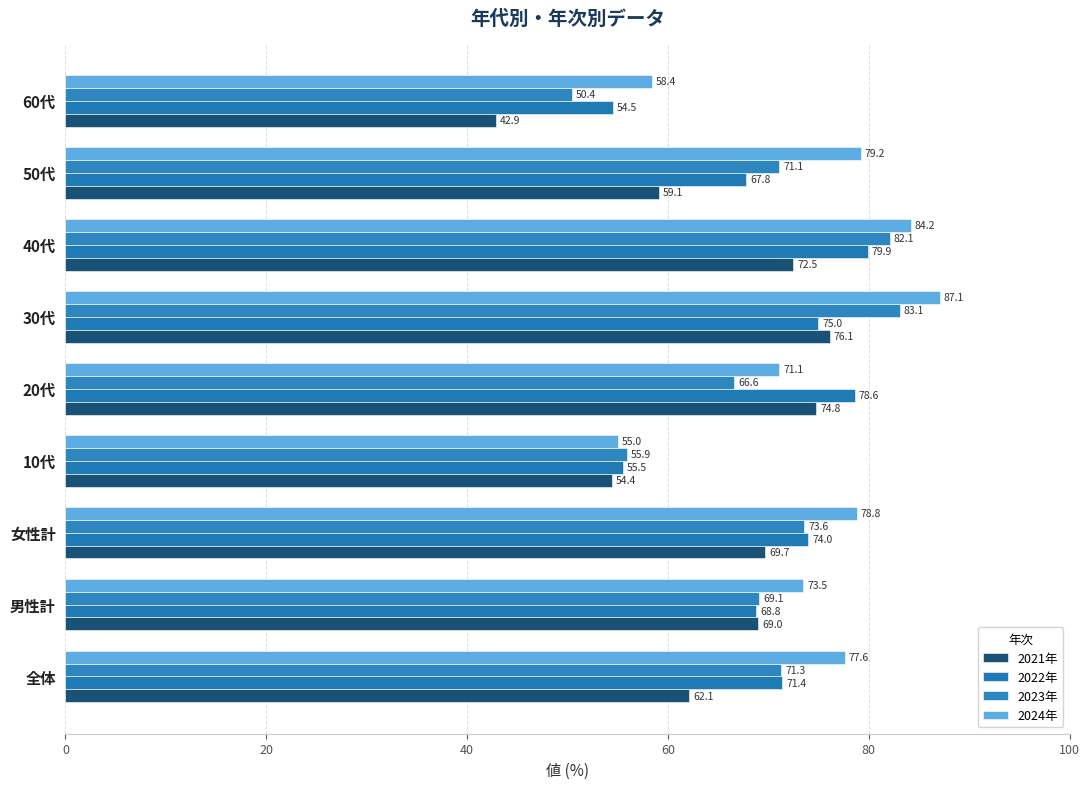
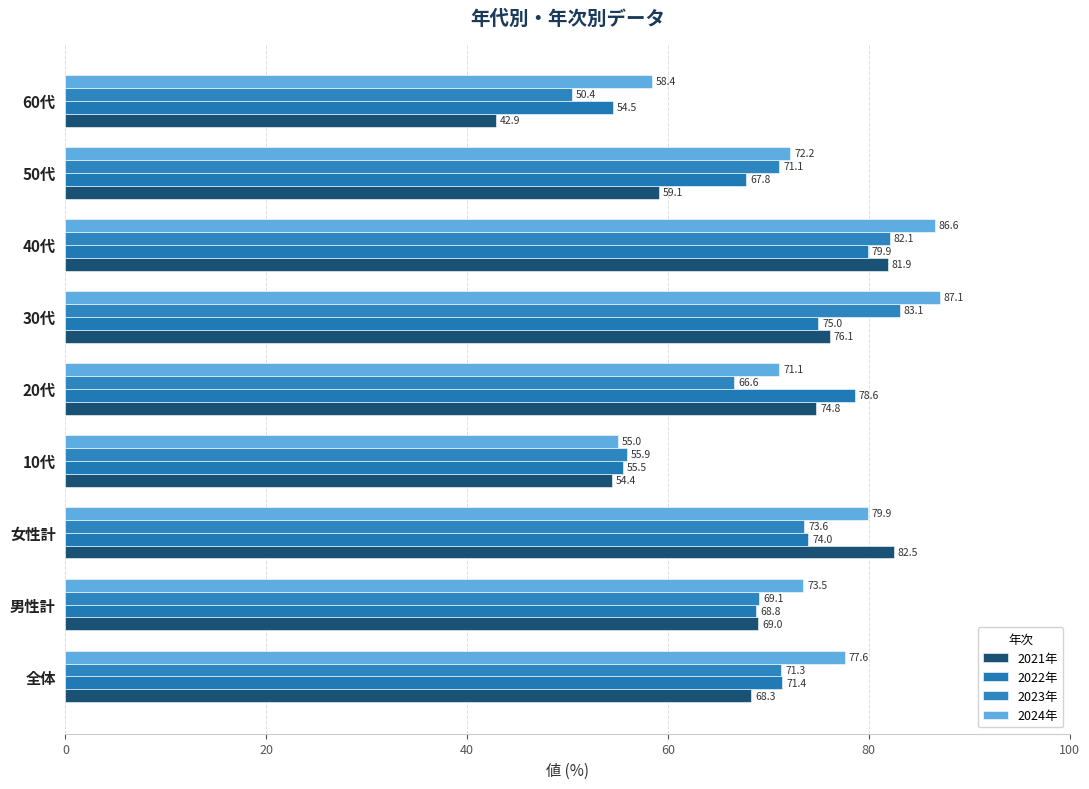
  {
    "2021年": {
      "60代": 42.9,
      "50代": 59.1,
-     "40代": 72.5,
+     "40代": 81.9,
      "30代": 76.1,
      "20代": 74.8,
      "10代": 54.4,
-     "女性計": 69.7,
+     "女性計": 82.5,
      "男性計": 69.0,
-     "全体": 62.1
+     "全体": 68.3
    },
    "2024年": {
      "60代": 58.4,
-     "50代": 79.2,
-     "40代": 84.2,
+     "50代": 72.2,
+     "40代": 86.6,
      "30代": 87.1,
      "20代": 71.1,
      "10代": 55.0,
-     "女性計": 78.8,
+     "女性計": 79.9,
      "男性計": 73.5,
      "全体": 77.6
    }
  }
